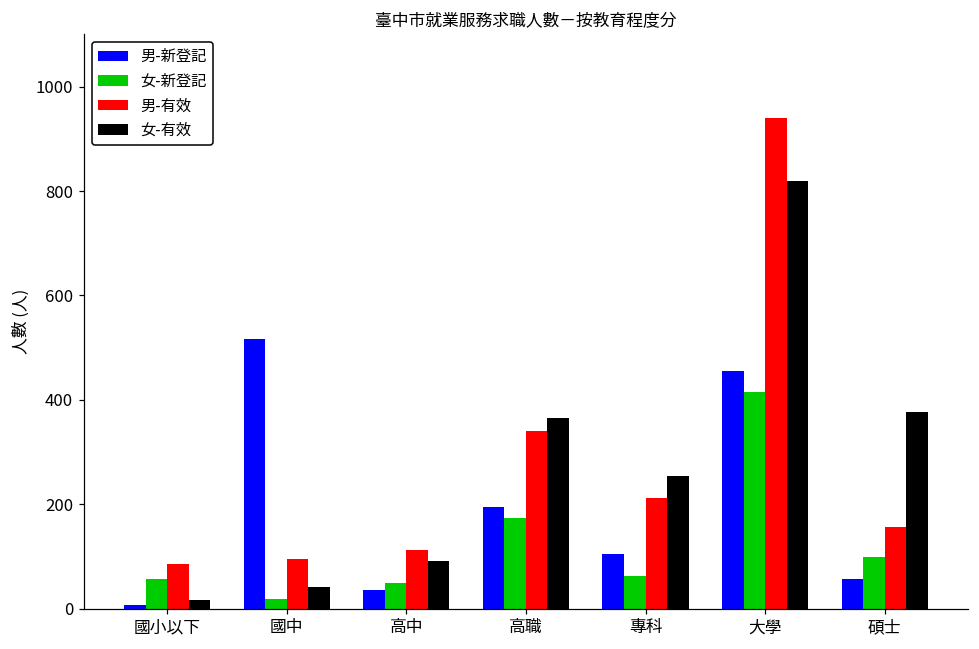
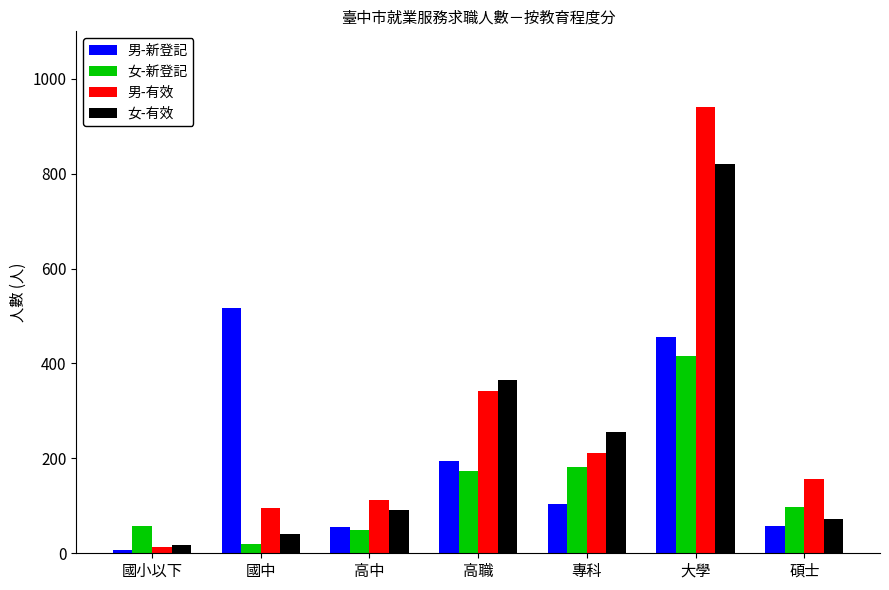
  {
    "男-新登記": {
      "國小以下": 10,
      "國中": 520,
-     "高中": 40,
+     "高中": 60,
      "高職": 190,
      "專科": 100,
      "大學": 460,
      "碩士": 60
    },
    "女-新登記": {
      "國小以下": 60,
      "國中": 20,
      "高中": 50,
      "高職": 170,
-     "專科": 60,
+     "專科": 180,
      "大學": 420,
      "碩士": 100
    },
    "男-有效": {
-     "國小以下": 90,
+     "國小以下": 10,
      "國中": 100,
      "高中": 110,
      "高職": 340,
      "專科": 210,
      "大學": 940,
      "碩士": 160
    },
    "女-有效": {
      "國小以下": 20,
      "國中": 40,
      "高中": 90,
      "高職": 370,
      "專科": 260,
      "大學": 820,
-     "碩士": 380
+     "碩士": 70
    }
  }
